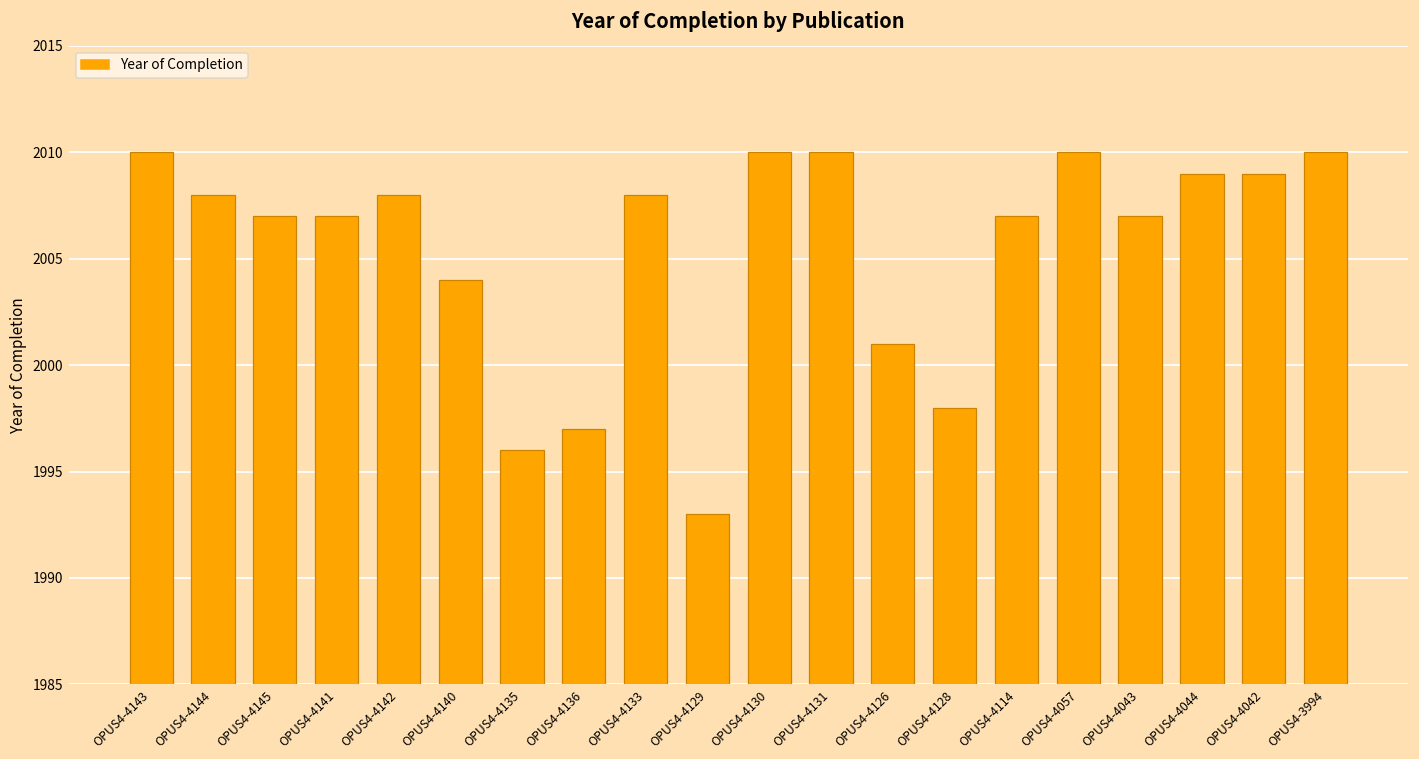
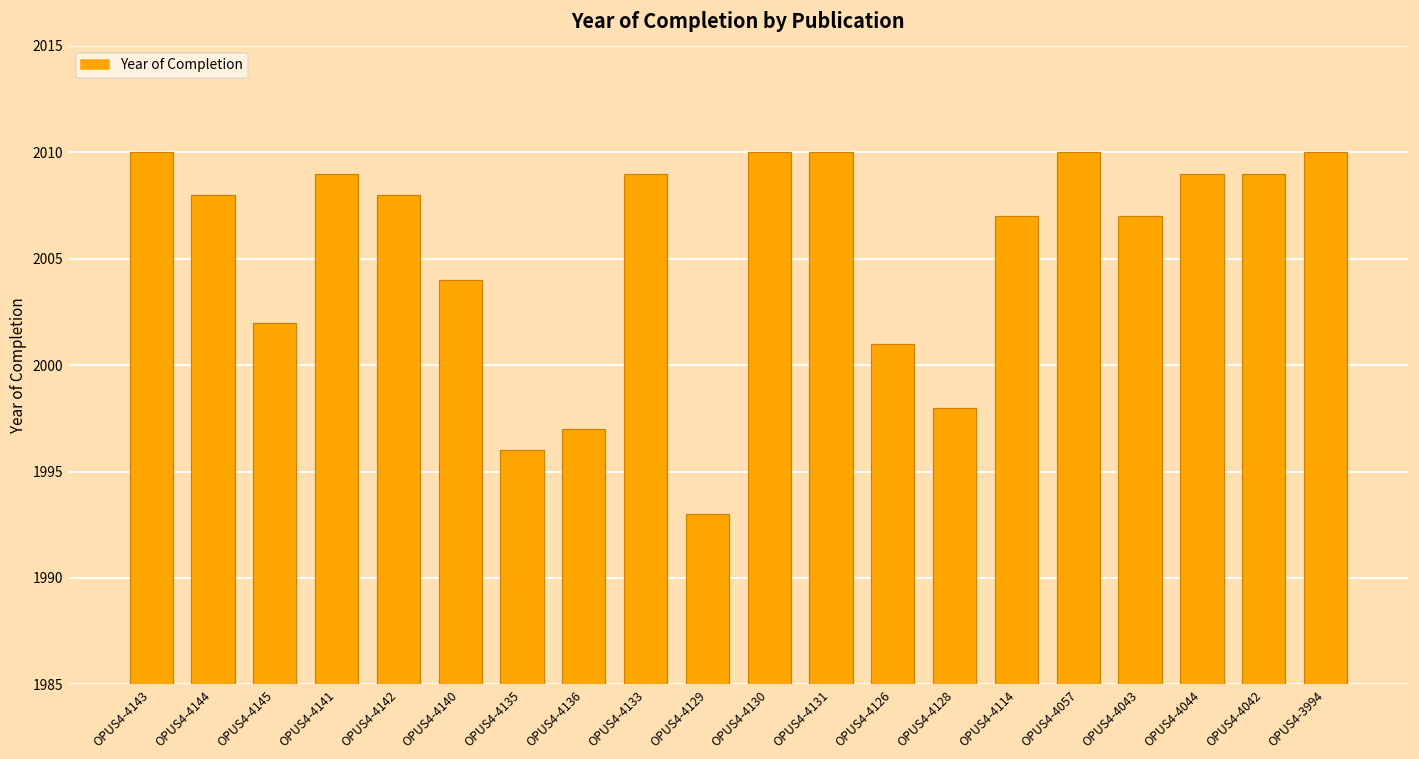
  {
    "OPUS4-4143": 2010,
    "OPUS4-4144": 2008,
-   "OPUS4-4145": 2007,
-   "OPUS4-4141": 2007,
+   "OPUS4-4145": 2002,
+   "OPUS4-4141": 2009,
    "OPUS4-4142": 2008,
    "OPUS4-4140": 2004,
    "OPUS4-4135": 1996,
    "OPUS4-4136": 1997,
-   "OPUS4-4133": 2008,
+   "OPUS4-4133": 2009,
    "OPUS4-4129": 1993,
    "OPUS4-4130": 2010,
    "OPUS4-4131": 2010,
    "OPUS4-4126": 2001,
    "OPUS4-4128": 1998,
    "OPUS4-4114": 2007,
    "OPUS4-4057": 2010,
    "OPUS4-4043": 2007,
    "OPUS4-4044": 2009,
    "OPUS4-4042": 2009,
    "OPUS4-3994": 2010
  }
